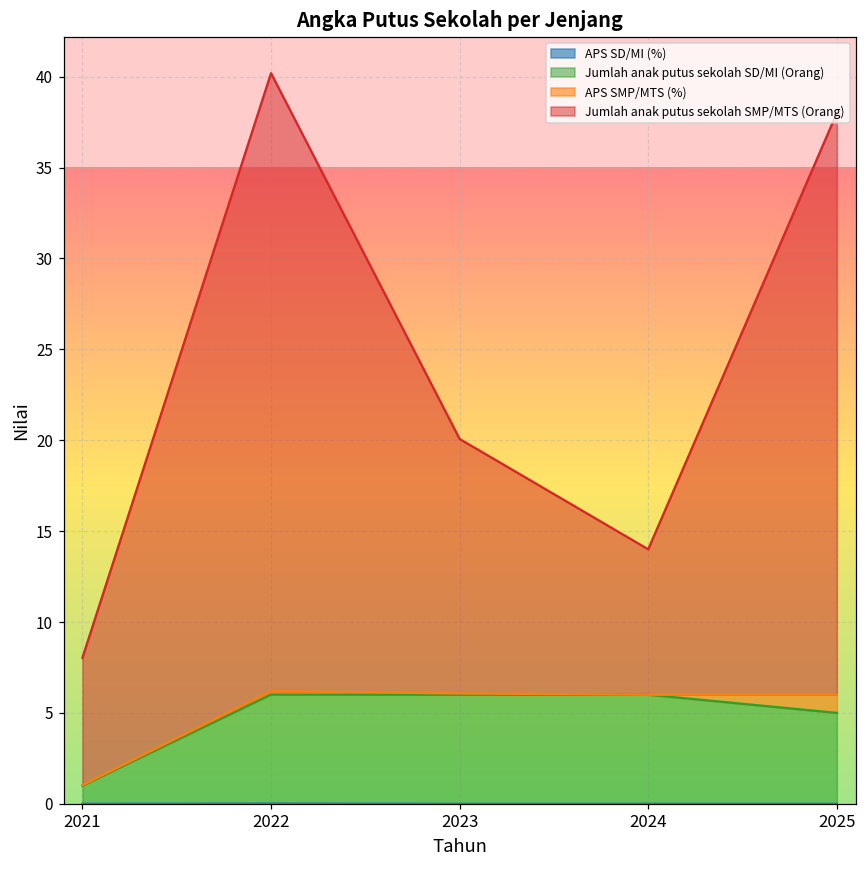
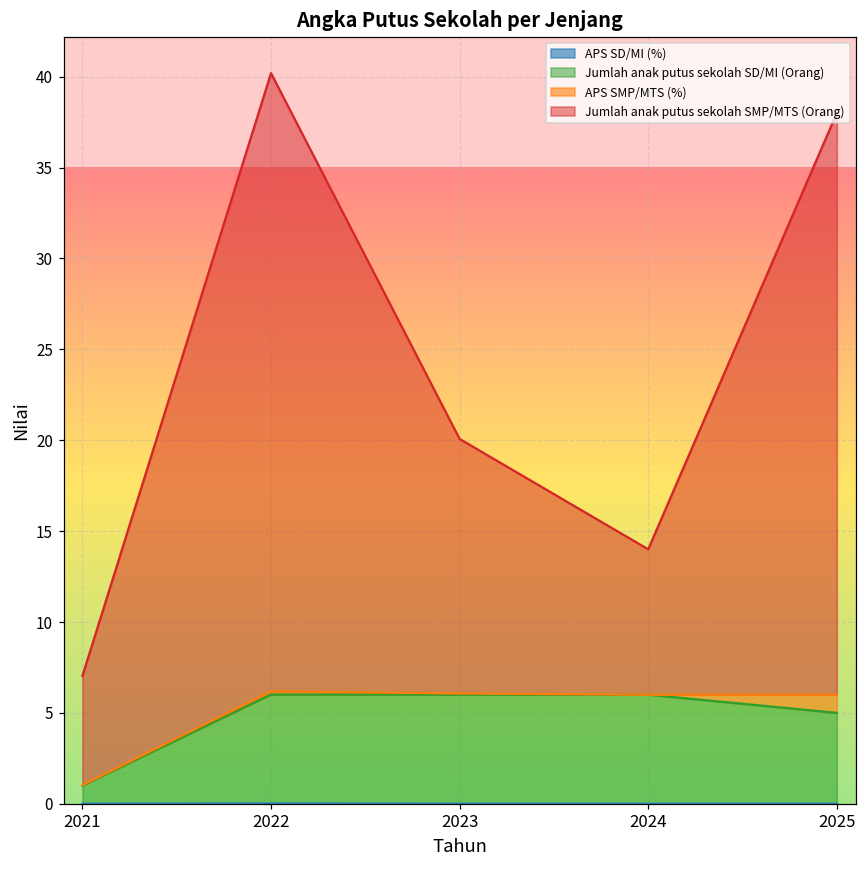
  {
    "APS SD/MI (%)": {
      "2021": 0,
      "2022": 0,
      "2023": 0,
      "2024": 0,
      "2025": 0
    },
    "Jumlah anak putus sekolah SD/MI (Orang)": {
      "2022": 6,
      "2025": 5
    },
    "APS SMP/MTS (%)": {
      "2022": 0.2,
      "2025": 1
    },
    "Jumlah anak putus sekolah SMP/MTS (Orang)": {
-     "2021": 7,
+     "2021": 6,
      "2022": 34,
      "2023": 14,
      "2024": 8
    }
  }
